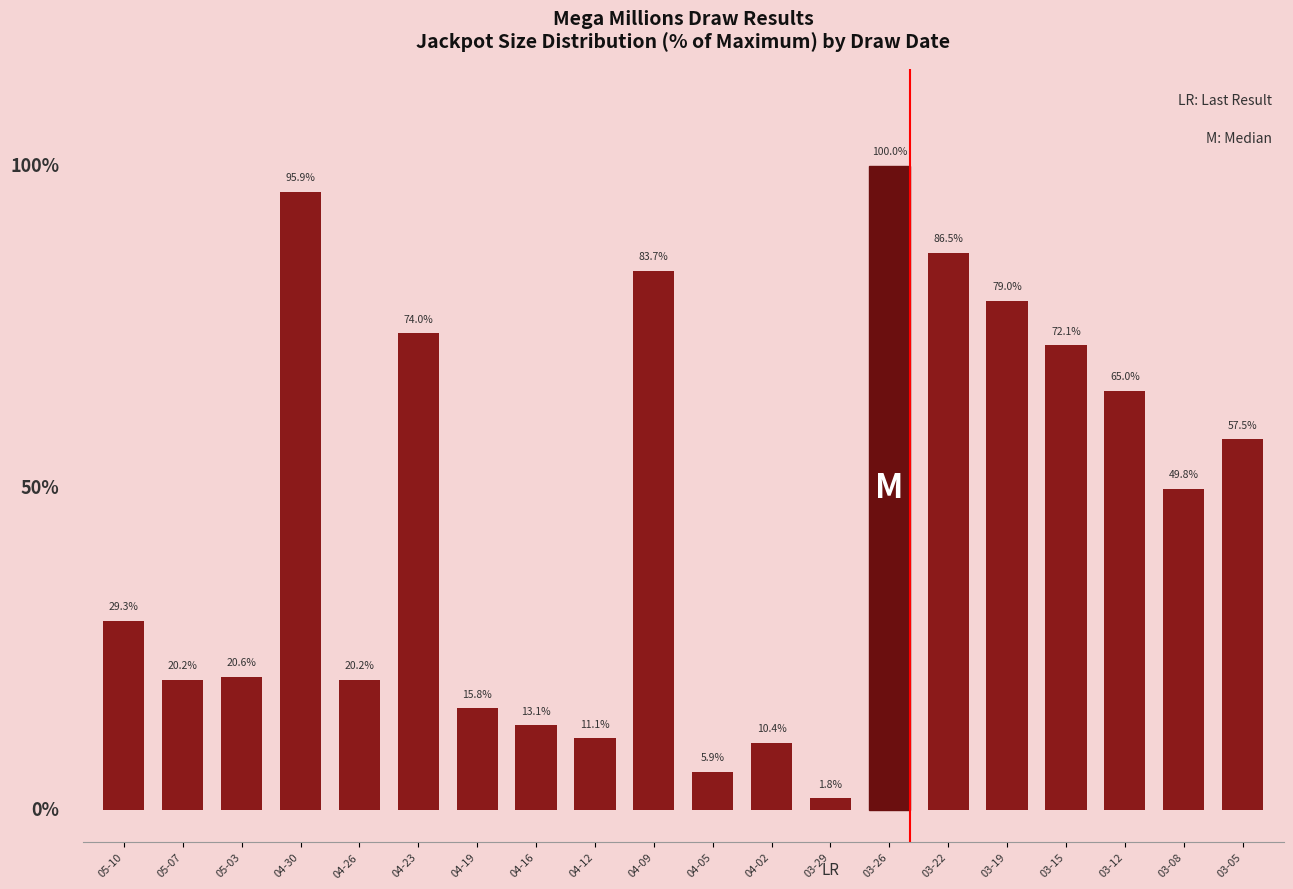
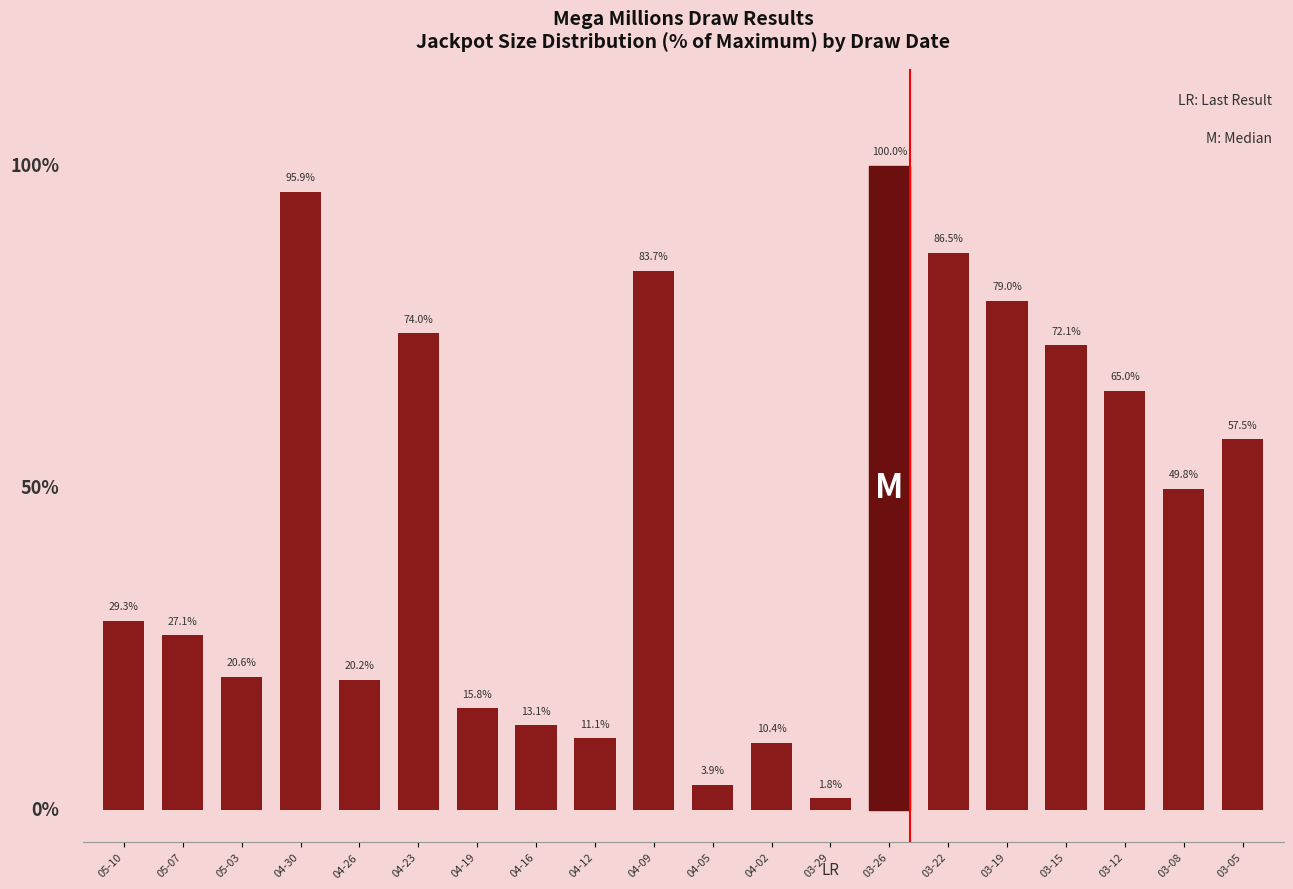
  {
    "05-10": "29.3%",
-   "05-07": "20.2%",
+   "05-07": "27.1%",
    "05-03": "20.6%",
    "04-30": "95.9%",
    "04-26": "20.2%",
    "04-23": "74.0%",
    "04-19": "15.8%",
    "04-16": "13.1%",
    "04-12": "11.1%",
    "04-09": "83.7%",
-   "04-05": "5.9%",
+   "04-05": "3.9%",
    "04-02": "10.4%",
    "03-29": "1.8%",
    "03-26": "100.0%",
    "03-22": "86.5%",
    "03-19": "79.0%",
    "03-15": "72.1%",
    "03-12": "65.0%",
    "03-08": "49.8%",
    "03-05": "57.5%"
  }
